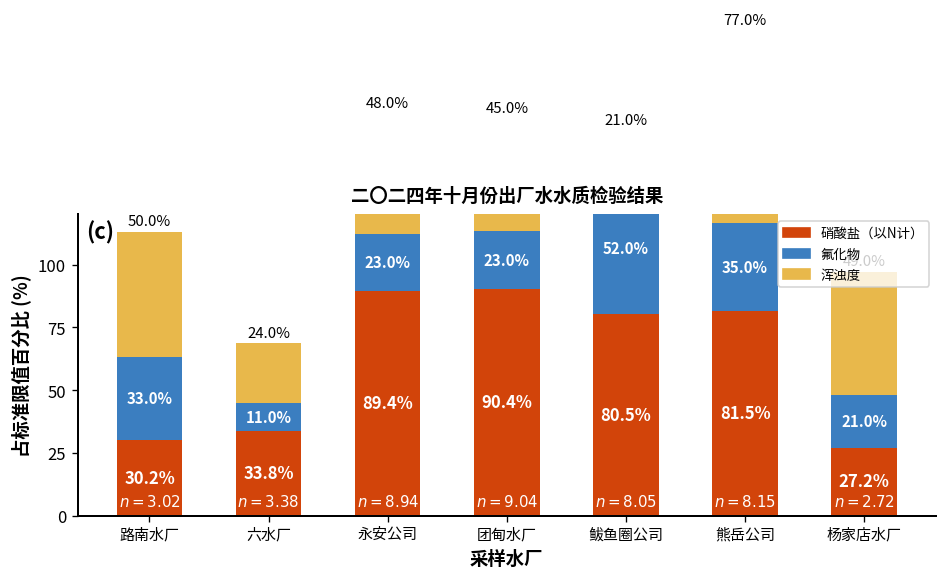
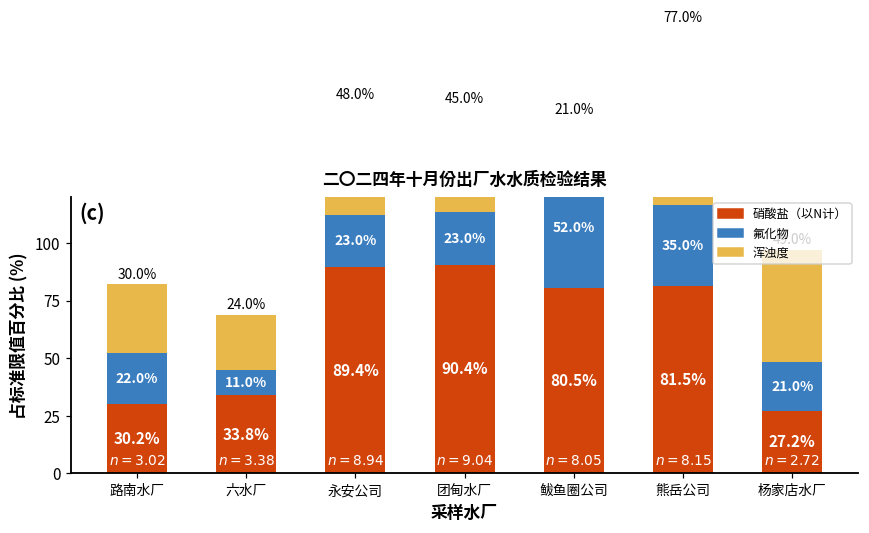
  {
    "硝酸盐（以N计）": {
      "路南水厂": "30.2%",
      "六水厂": "33.8%",
      "永安公司": "89.4%",
      "团甸水厂": "90.4%",
      "鲅鱼圈公司": "80.5%",
      "熊岳公司": "81.5%",
      "杨家店水厂": "27.2%"
    },
    "氟化物": {
-     "路南水厂": "33.0%",
+     "路南水厂": "22.0%",
      "六水厂": "11.0%",
      "永安公司": "23.0%",
      "团甸水厂": "23.0%",
      "熊岳公司": "35.0%",
      "杨家店水厂": "21.0%"
    },
    "浑浊度": {
-     "路南水厂": "50.0%",
+     "路南水厂": "30.0%",
      "六水厂": "24.0%"
    }
  }
